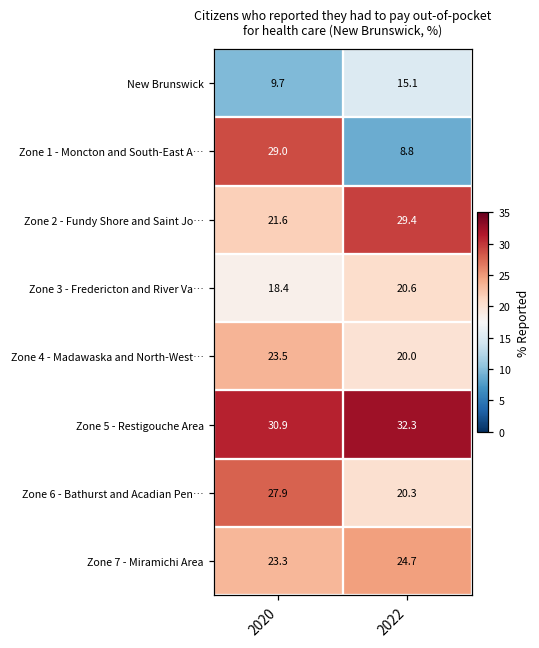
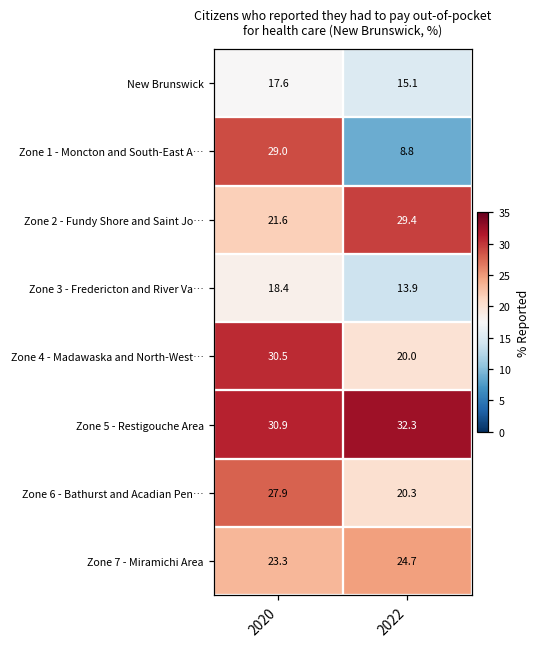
  {
    "New Brunswick": {
-     "2020": 9.7,
+     "2020": 17.6,
      "2022": 15.1
    },
    "Zone 1 - Moncton and South-East A…": {
      "2020": 29.0,
      "2022": 8.8
    },
    "Zone 2 - Fundy Shore and Saint Jo…": {
      "2020": 21.6,
      "2022": 29.4
    },
    "Zone 3 - Fredericton and River Va…": {
      "2020": 18.4,
-     "2022": 20.6
+     "2022": 13.9
    },
    "Zone 4 - Madawaska and North-West…": {
-     "2020": 23.5,
+     "2020": 30.5,
      "2022": 20.0
    },
    "Zone 5 - Restigouche Area": {
      "2020": 30.9,
      "2022": 32.3
    },
    "Zone 6 - Bathurst and Acadian Pen…": {
      "2020": 27.9,
      "2022": 20.3
    },
    "Zone 7 - Miramichi Area": {
      "2020": 23.3,
      "2022": 24.7
    }
  }
